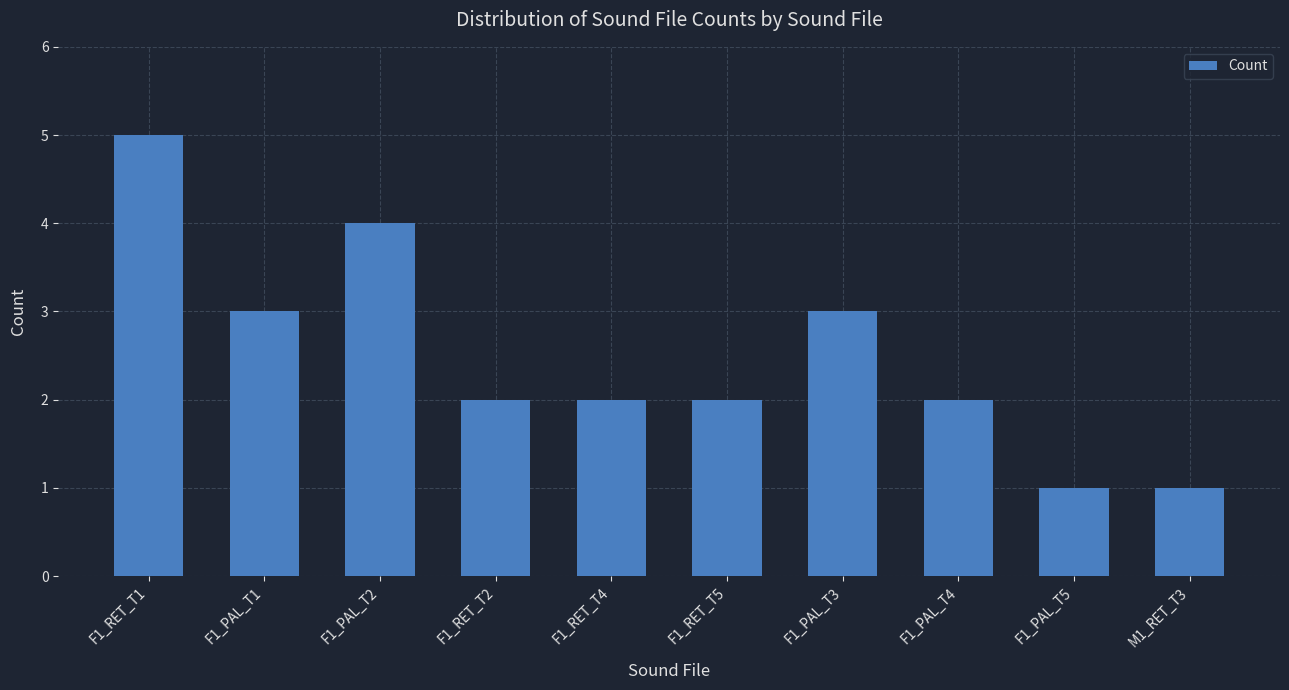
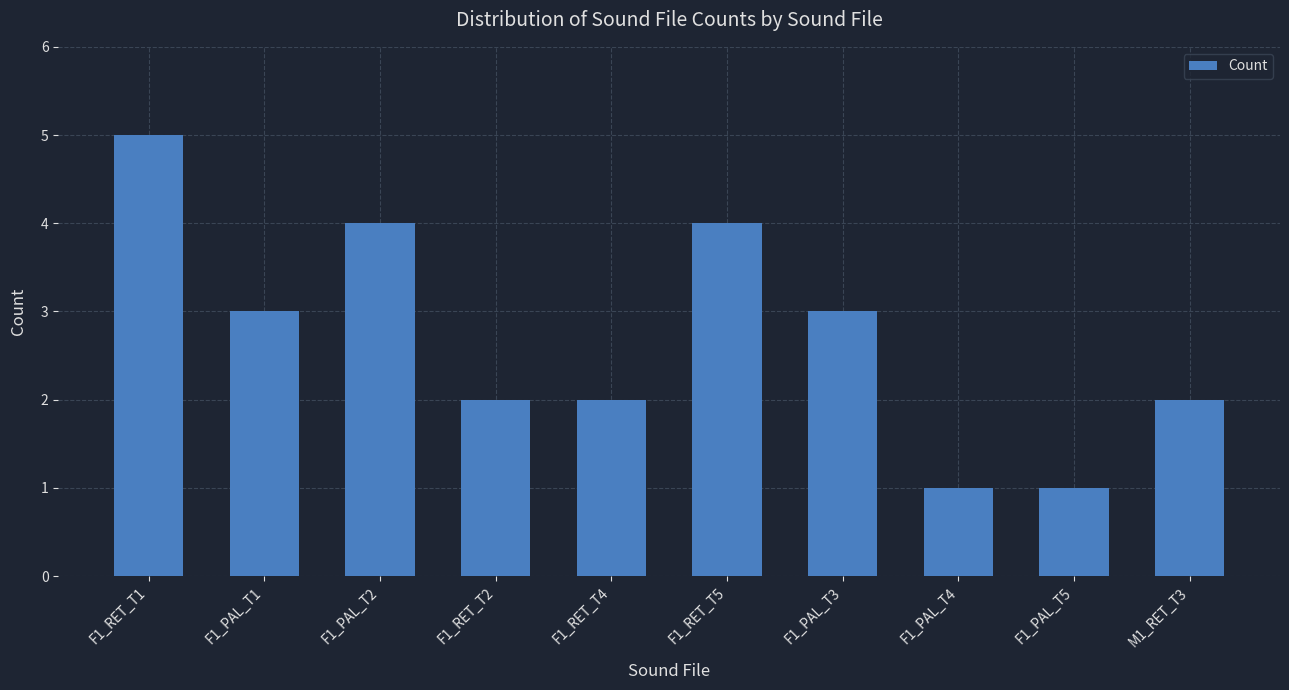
  {
    "F1_RET_T1": 5,
    "F1_PAL_T1": 3,
    "F1_PAL_T2": 4,
    "F1_RET_T2": 2,
    "F1_RET_T4": 2,
-   "F1_RET_T5": 2,
+   "F1_RET_T5": 4,
    "F1_PAL_T3": 3,
-   "F1_PAL_T4": 2,
+   "F1_PAL_T4": 1,
    "F1_PAL_T5": 1,
-   "M1_RET_T3": 1
+   "M1_RET_T3": 2
  }
